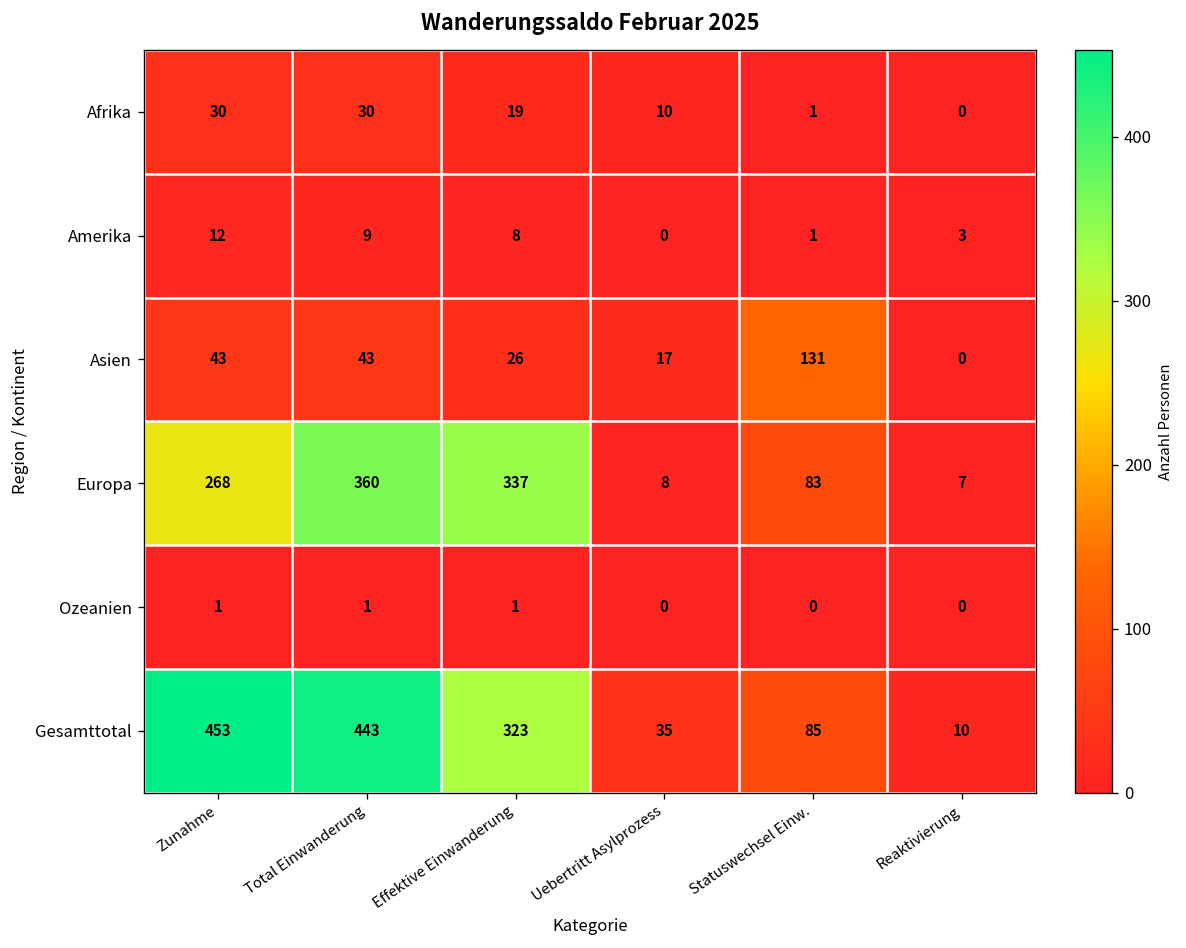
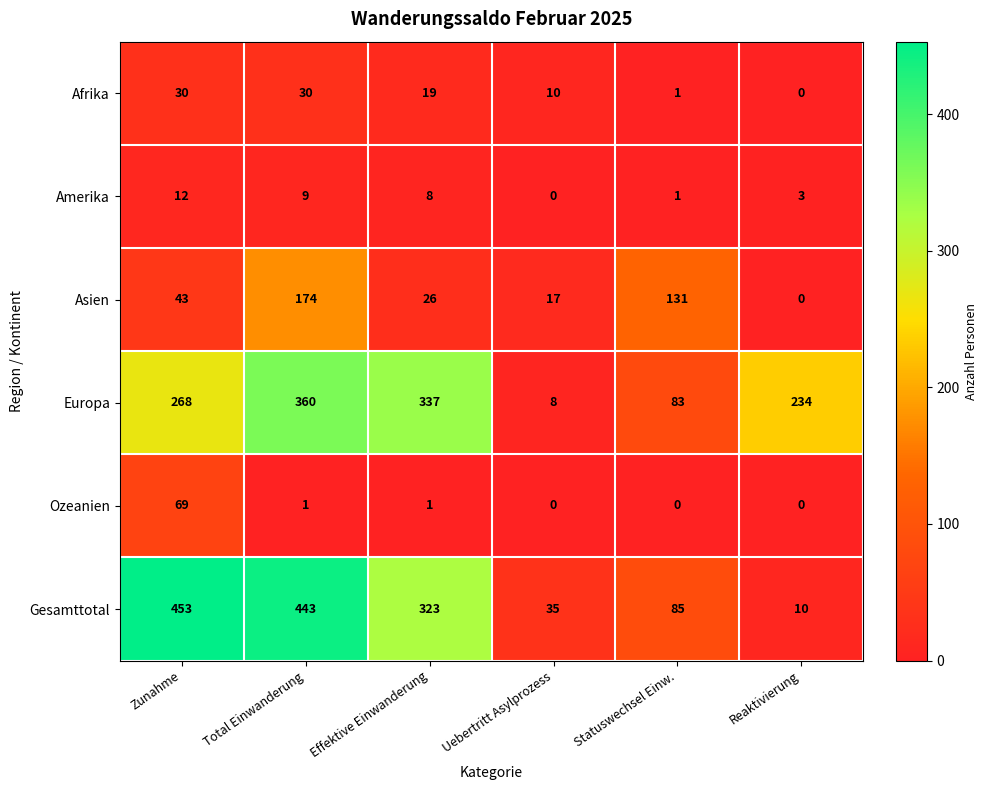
  {
    "Afrika": {
      "Zunahme": 30,
      "Total Einwanderung": 30,
      "Effektive Einwanderung": 19,
      "Uebertritt Asylprozess": 10,
      "Statuswechsel Einw.": 1,
      "Reaktivierung": 0
    },
    "Amerika": {
      "Zunahme": 12,
      "Total Einwanderung": 9,
      "Effektive Einwanderung": 8,
      "Uebertritt Asylprozess": 0,
      "Statuswechsel Einw.": 1,
      "Reaktivierung": 3
    },
    "Asien": {
      "Zunahme": 43,
-     "Total Einwanderung": 43,
+     "Total Einwanderung": 174,
      "Effektive Einwanderung": 26,
      "Uebertritt Asylprozess": 17,
      "Statuswechsel Einw.": 131,
      "Reaktivierung": 0
    },
    "Europa": {
      "Zunahme": 268,
      "Total Einwanderung": 360,
      "Effektive Einwanderung": 337,
      "Uebertritt Asylprozess": 8,
      "Statuswechsel Einw.": 83,
-     "Reaktivierung": 7
+     "Reaktivierung": 234
    },
    "Ozeanien": {
-     "Zunahme": 1,
+     "Zunahme": 69,
      "Total Einwanderung": 1,
      "Effektive Einwanderung": 1,
      "Uebertritt Asylprozess": 0,
      "Statuswechsel Einw.": 0,
      "Reaktivierung": 0
    },
    "Gesamttotal": {
      "Zunahme": 453,
      "Total Einwanderung": 443,
      "Effektive Einwanderung": 323,
      "Uebertritt Asylprozess": 35,
      "Statuswechsel Einw.": 85,
      "Reaktivierung": 10
    }
  }
